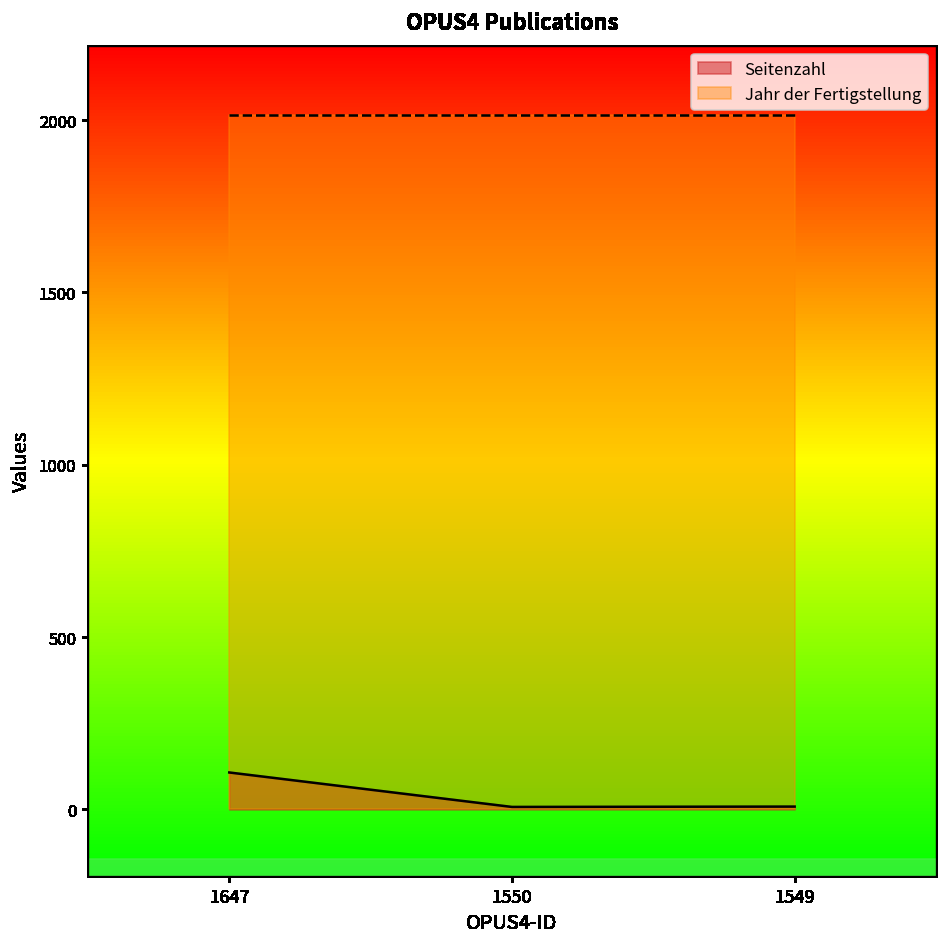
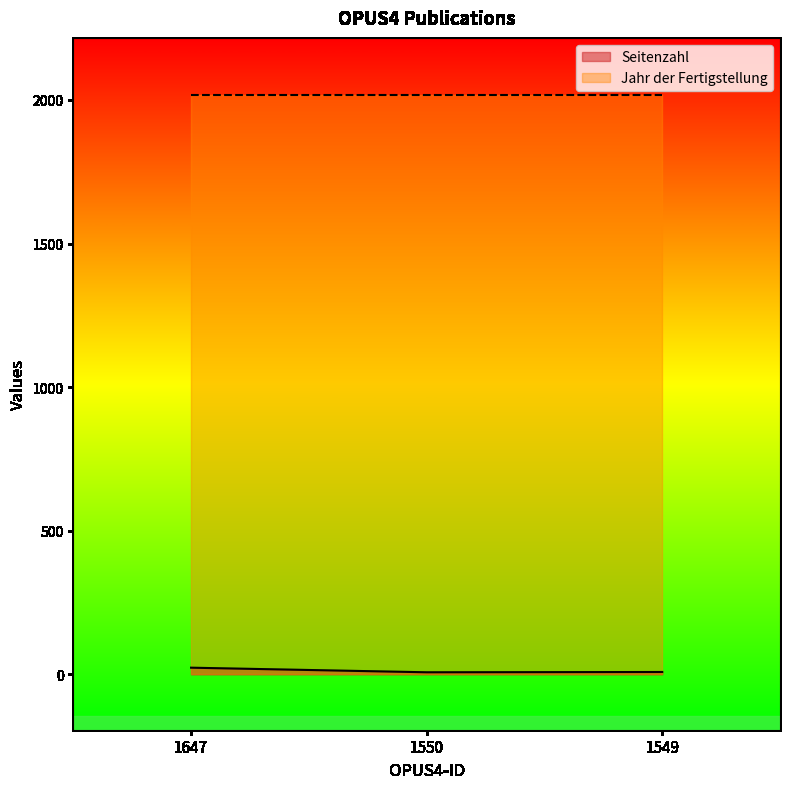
  {
    "Seitenzahl": {
-     "1647": 110,
+     "1647": 20,
      "1550": 10,
      "1549": 10
    },
    "Jahr der Fertigstellung": {
      "1647": 2020,
      "1550": 2020,
      "1549": 2020
    }
  }
